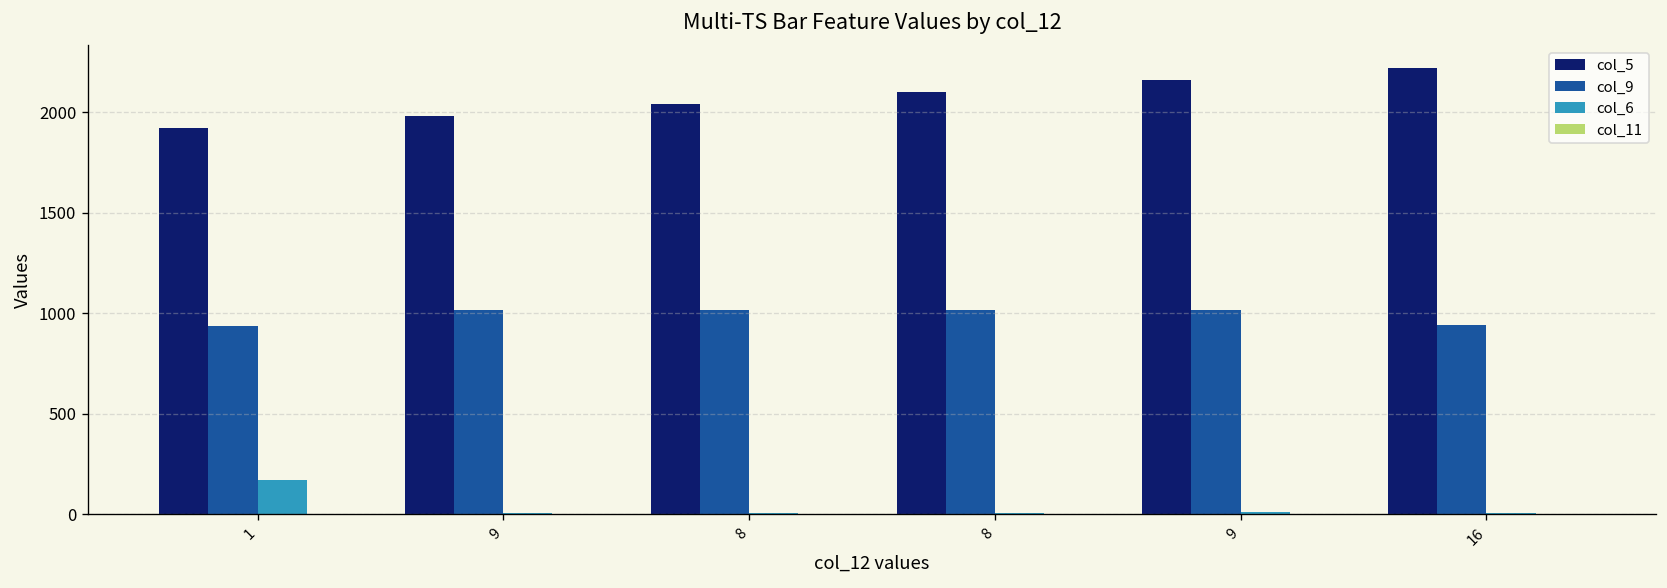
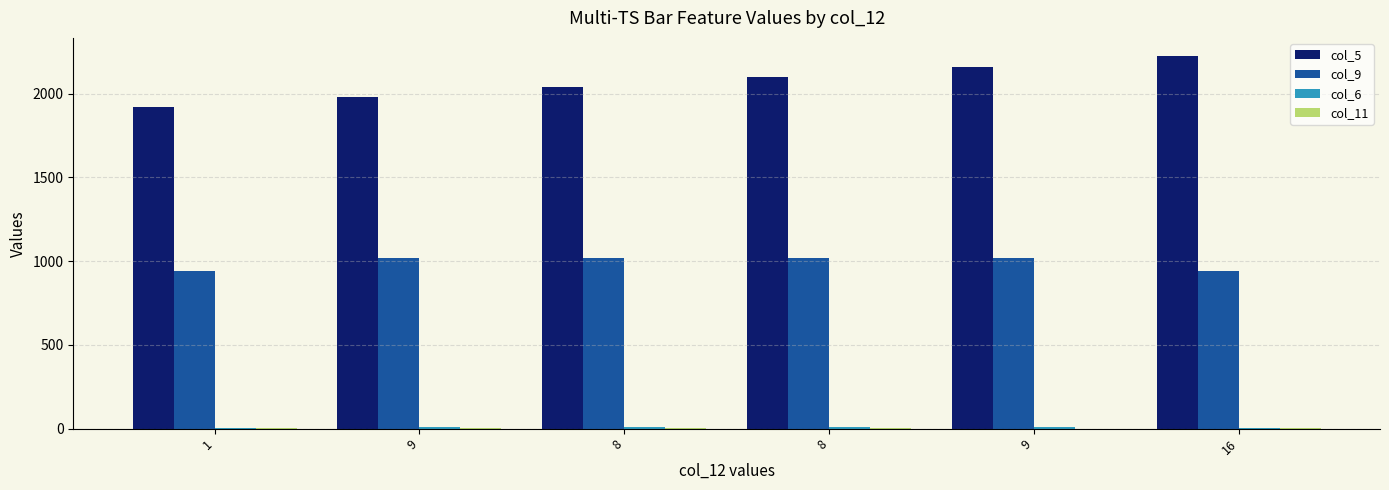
  {
    "col_5": {
      "1": 1920,
      "16": 2220
    },
    "col_9": {
      "1": 940,
      "16": 940
    },
    "col_6": {
-     "1": 170
+     "1": 10
    }
  }
